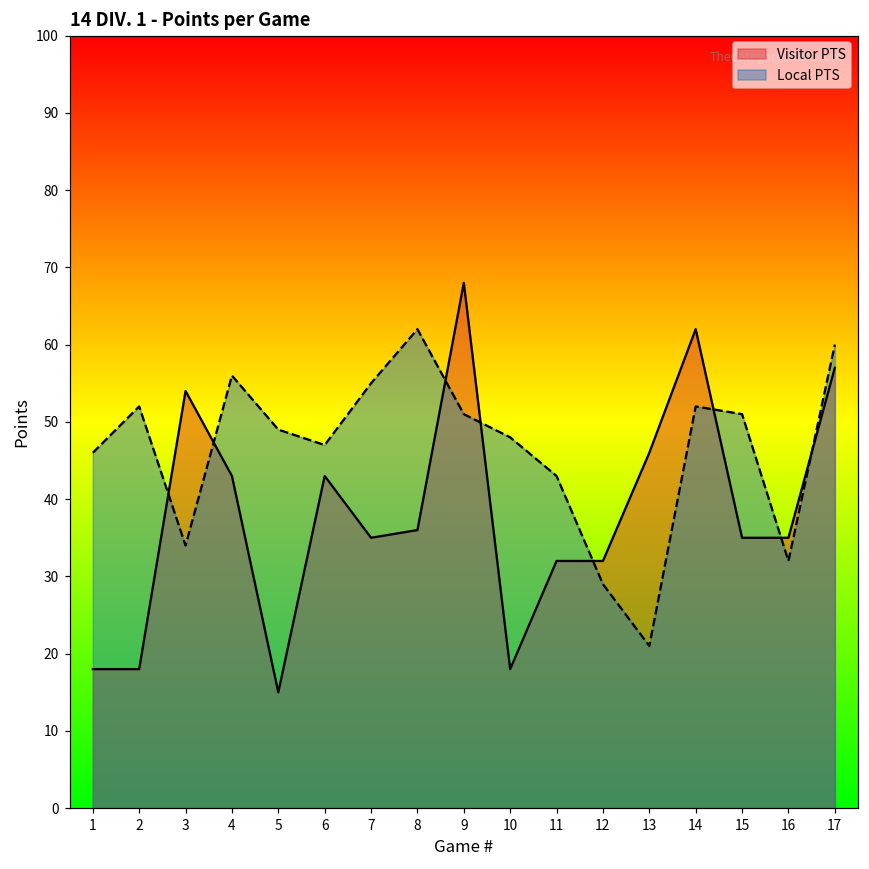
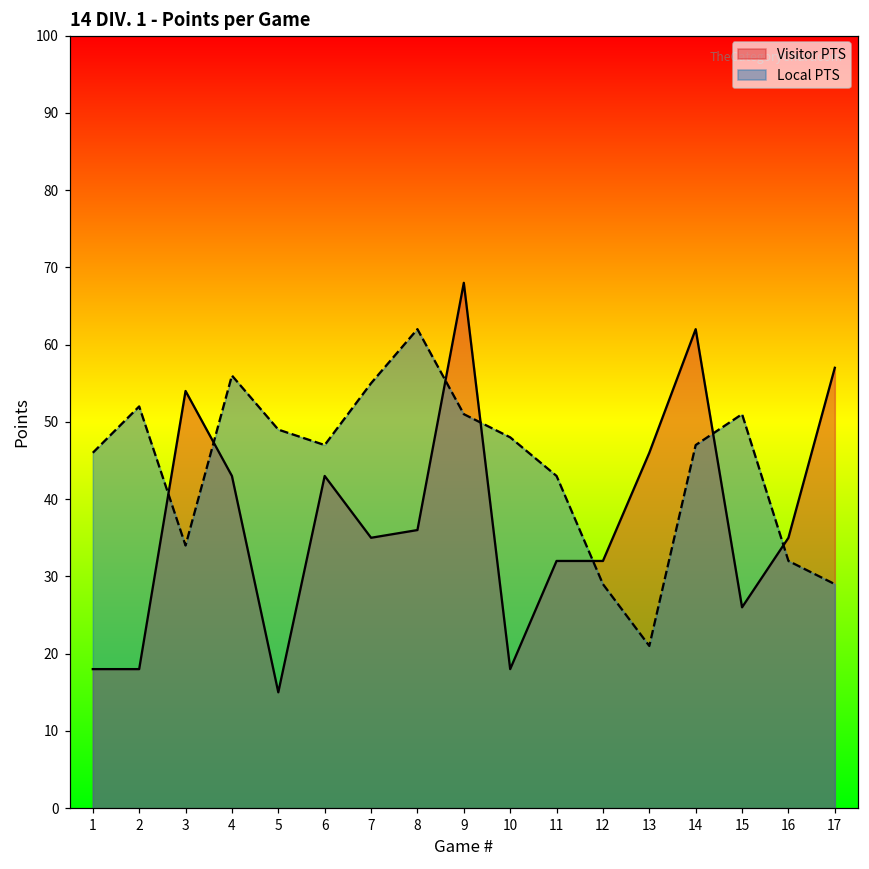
  {
    "Visitor PTS": {
      "1": 18,
      "2": 18,
      "3": 54,
      "4": 43,
      "5": 15,
      "6": 43,
      "7": 35,
      "8": 36,
      "9": 68,
      "10": 18,
      "11": 32,
      "12": 32,
      "13": 46,
      "14": 62,
-     "15": 35,
+     "15": 26,
      "16": 35,
      "17": 57
    },
    "Local PTS": {
      "1": 46,
      "2": 52,
      "3": 34,
      "4": 56,
      "5": 49,
      "6": 47,
      "7": 55,
      "8": 62,
      "9": 51,
      "10": 48,
      "11": 43,
      "12": 29,
      "13": 21,
-     "14": 52,
+     "14": 47,
      "15": 51,
      "16": 32,
-     "17": 60
+     "17": 29
    }
  }
